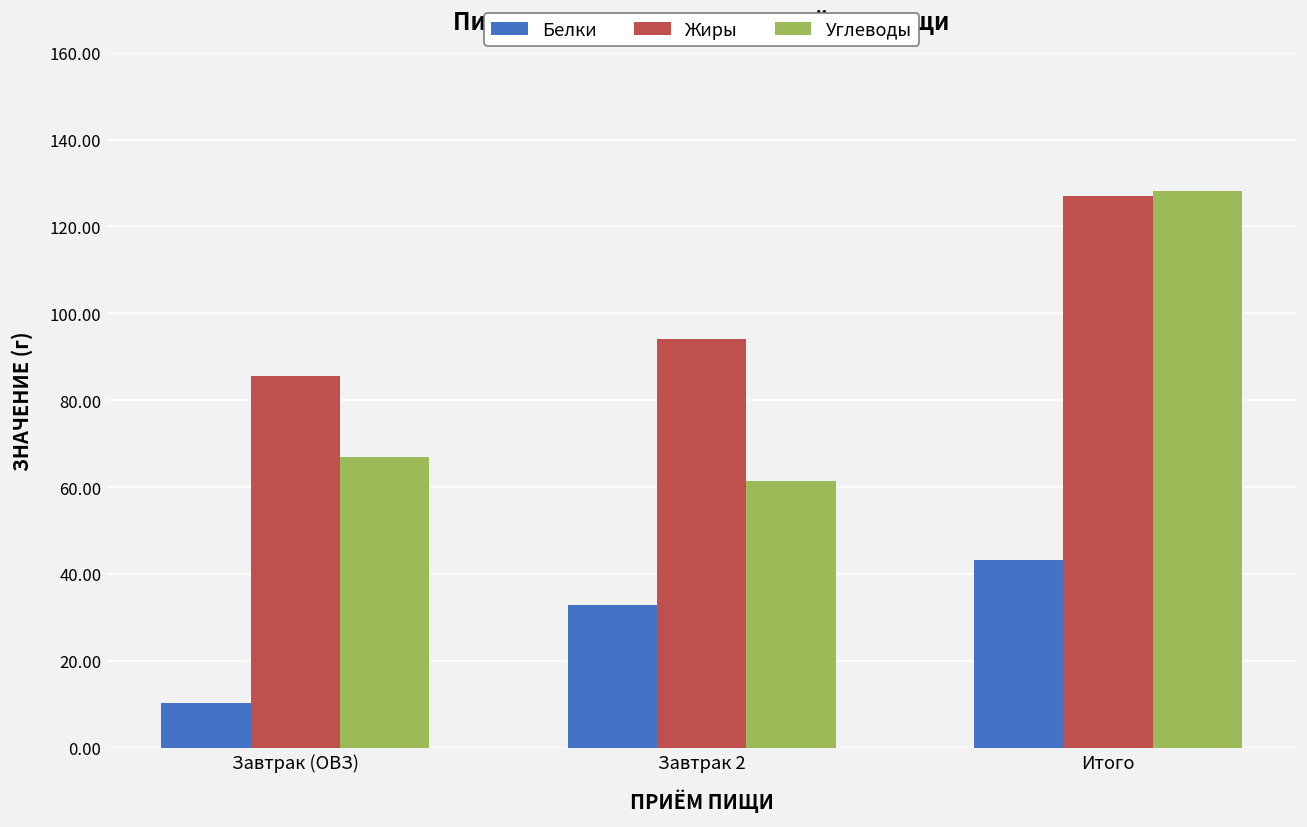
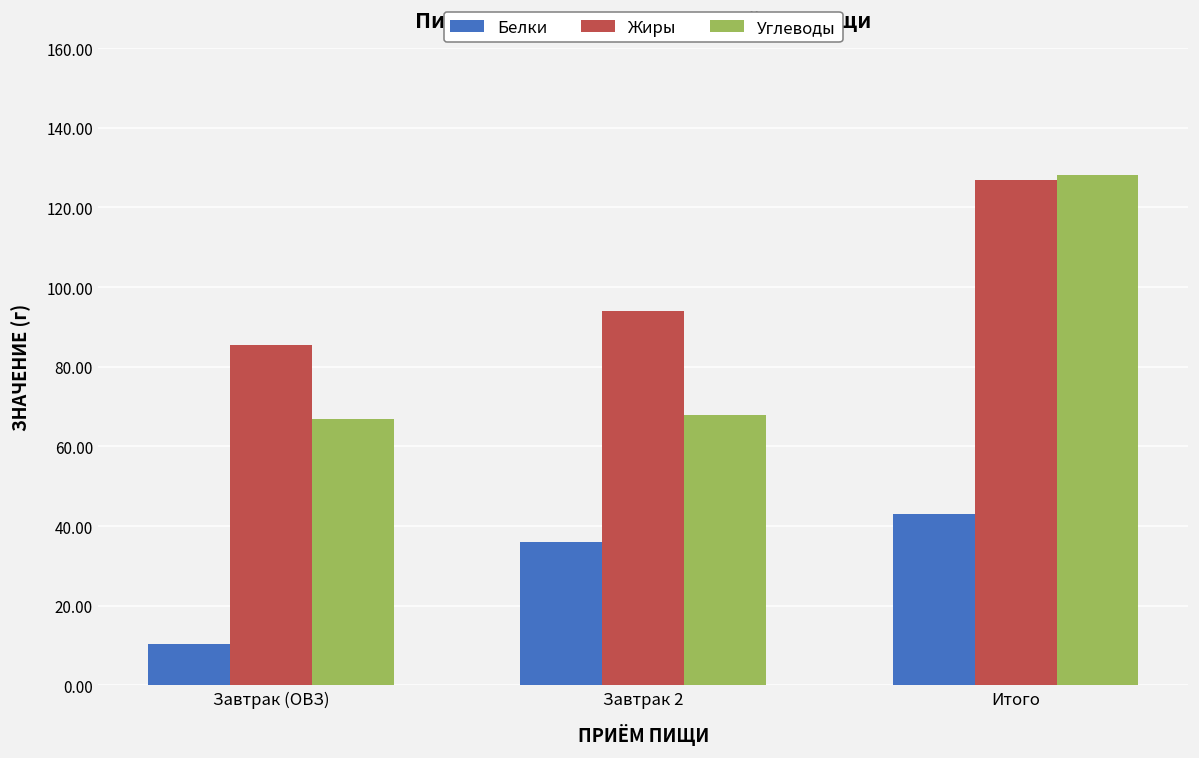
  {
    "Белки": {
      "Завтрак (ОВЗ)": 10,
-     "Завтрак 2": 33,
+     "Завтрак 2": 36,
      "Итого": 43
    },
    "Жиры": {
      "Завтрак (ОВЗ)": 85,
      "Завтрак 2": 94,
      "Итого": 127
    },
    "Углеводы": {
      "Завтрак (ОВЗ)": 67,
-     "Завтрак 2": 61,
+     "Завтрак 2": 68,
      "Итого": 128
    }
  }
